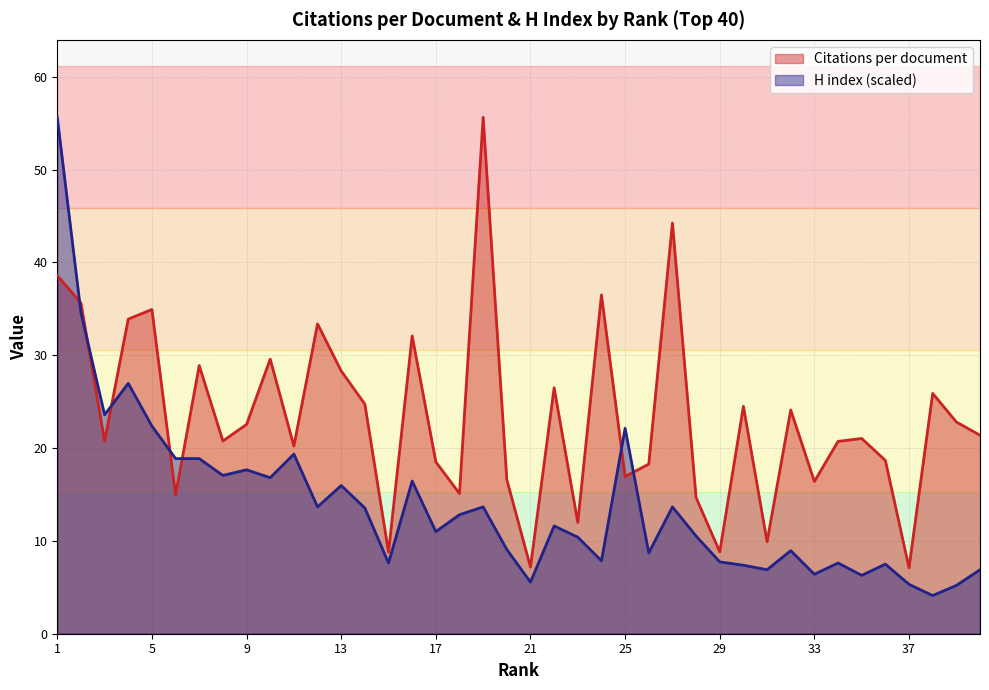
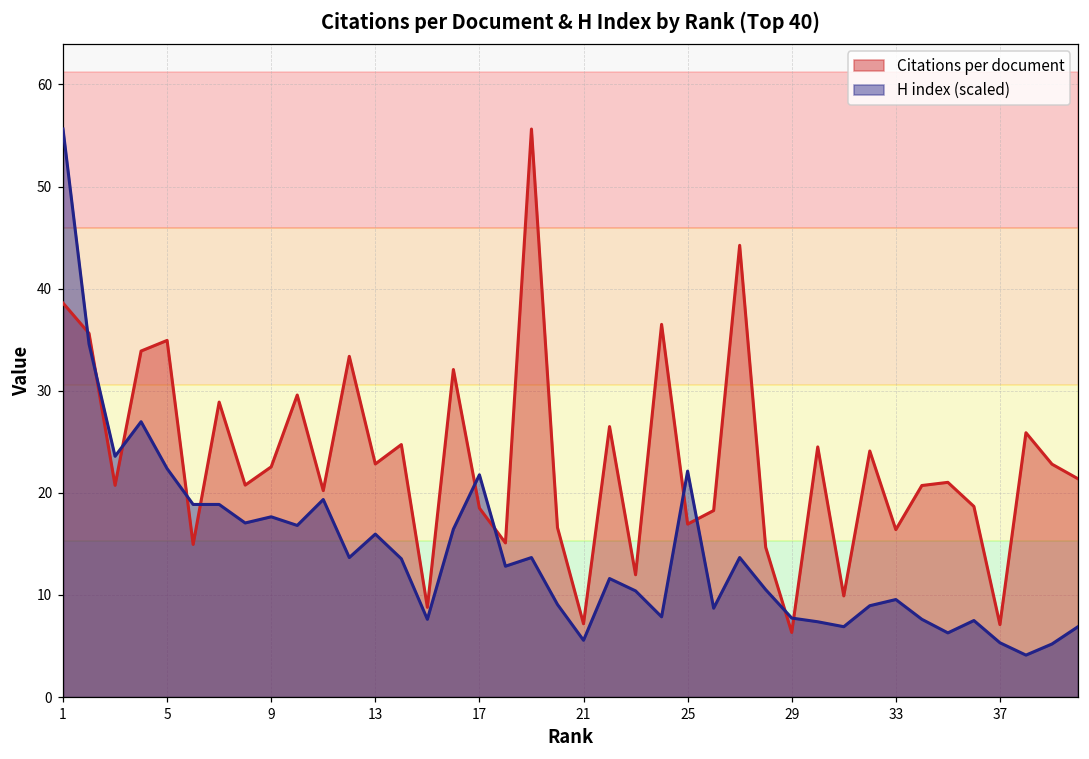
  {
    "Citations per document": {
      "1": 39,
      "5": 35,
      "9": 23,
-     "13": 28,
+     "13": 23,
      "17": 19,
      "21": 7,
      "25": 17,
-     "29": 9,
+     "29": 6,
      "33": 16,
      "37": 7
    },
    "H index (scaled)": {
      "1": 56,
      "5": 22,
      "9": 18,
      "13": 16,
-     "17": 11,
+     "17": 22,
      "21": 6,
      "25": 22,
      "29": 8,
-     "33": 6,
+     "33": 10,
      "37": 5
    }
  }
